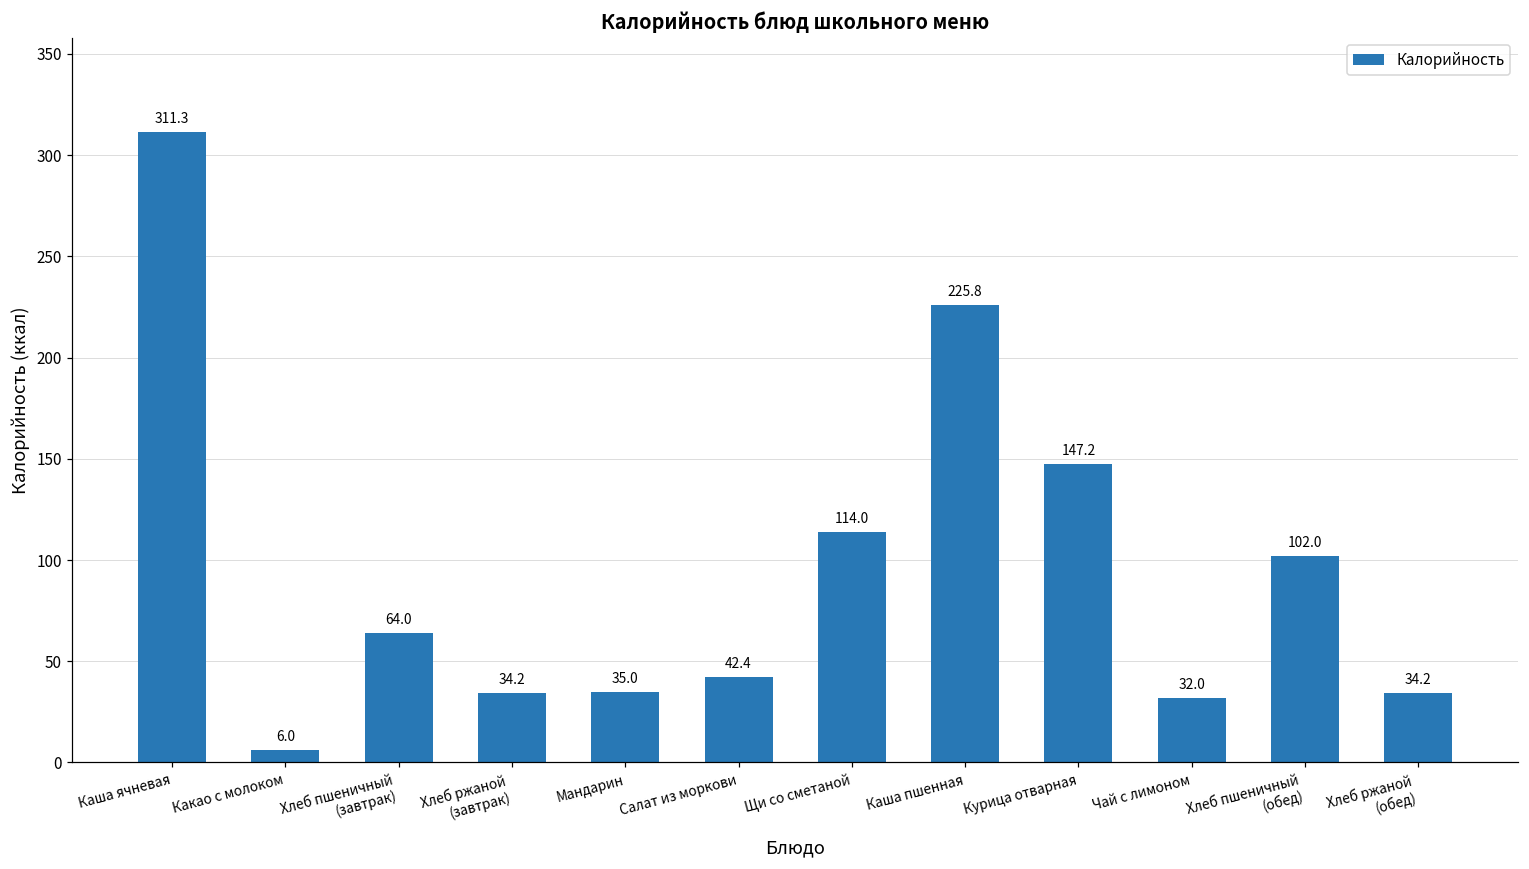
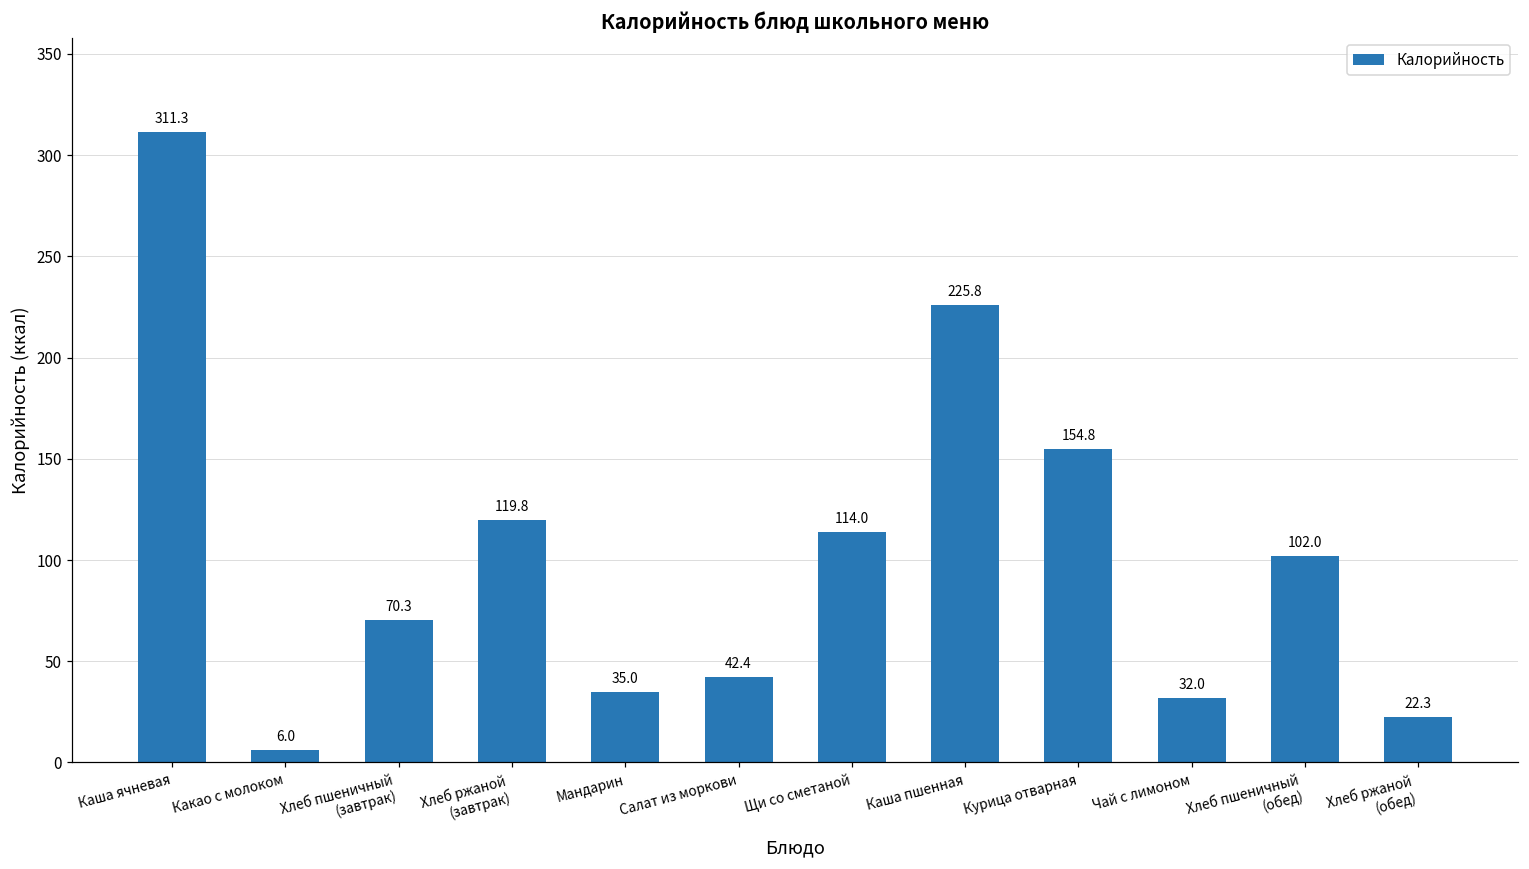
  {
    "Каша ячневая": 311.3,
    "Какао с молоком": 6.0,
-   "Хлеб пшеничный (завтрак)": 64.0,
-   "Хлеб ржаной (завтрак)": 34.2,
+   "Хлеб пшеничный (завтрак)": 70.3,
+   "Хлеб ржаной (завтрак)": 119.8,
    "Мандарин": 35.0,
    "Салат из моркови": 42.4,
    "Щи со сметаной": 114.0,
    "Каша пшенная": 225.8,
-   "Курица отварная": 147.2,
+   "Курица отварная": 154.8,
    "Чай с лимоном": 32.0,
    "Хлеб пшеничный (обед)": 102.0,
-   "Хлеб ржаной (обед)": 34.2
+   "Хлеб ржаной (обед)": 22.3
  }
